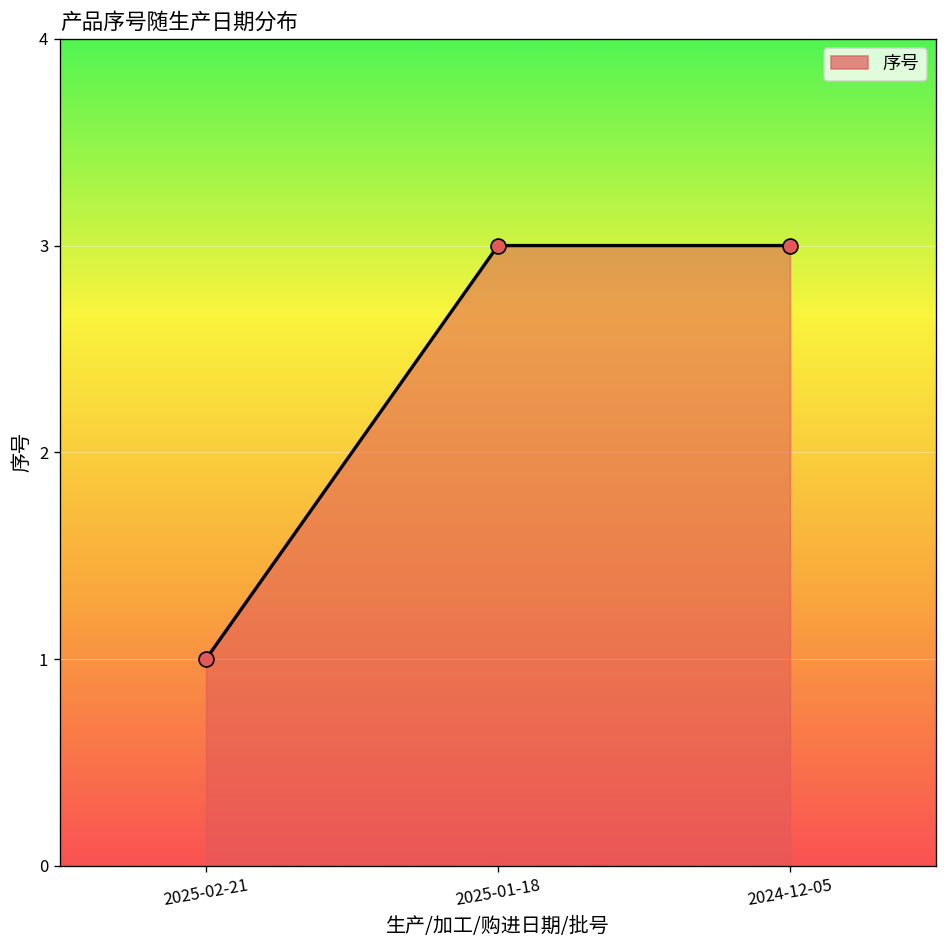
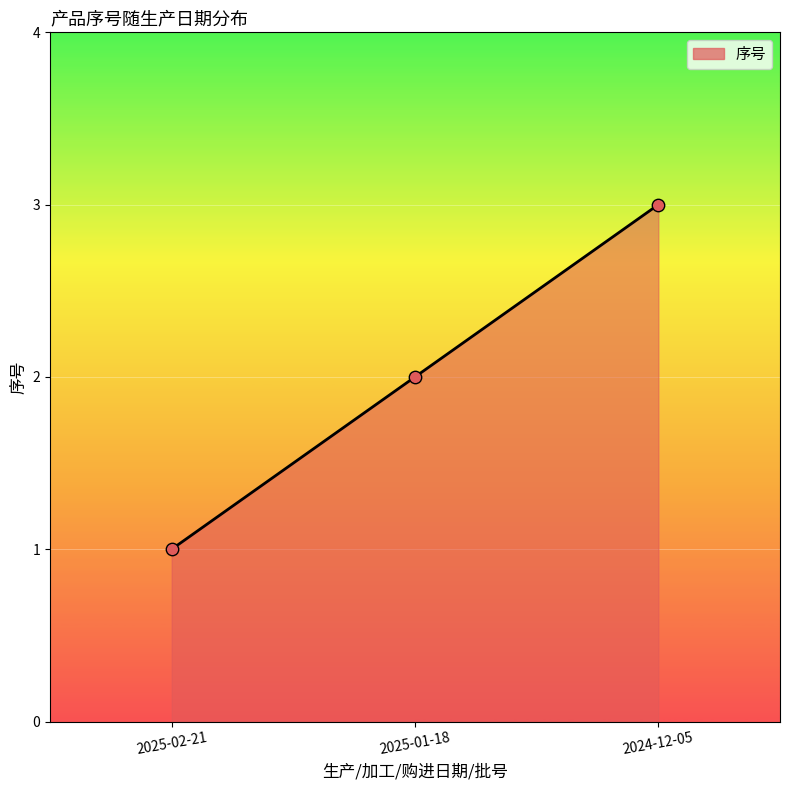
  {
    "2025-02-21": 1,
-   "2025-01-18": 3,
+   "2025-01-18": 2,
    "2024-12-05": 3
  }
